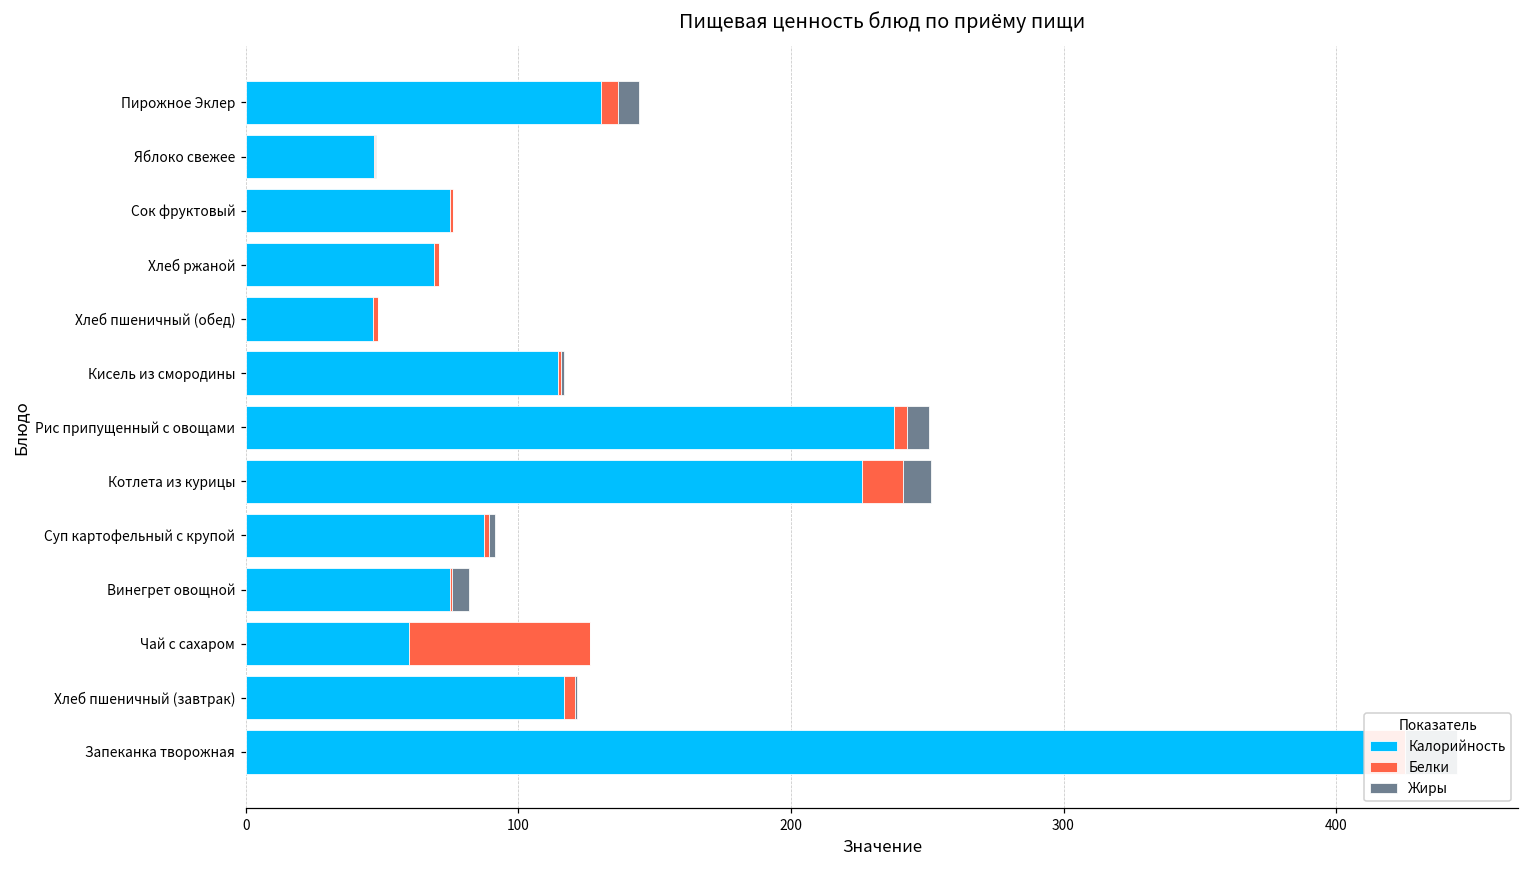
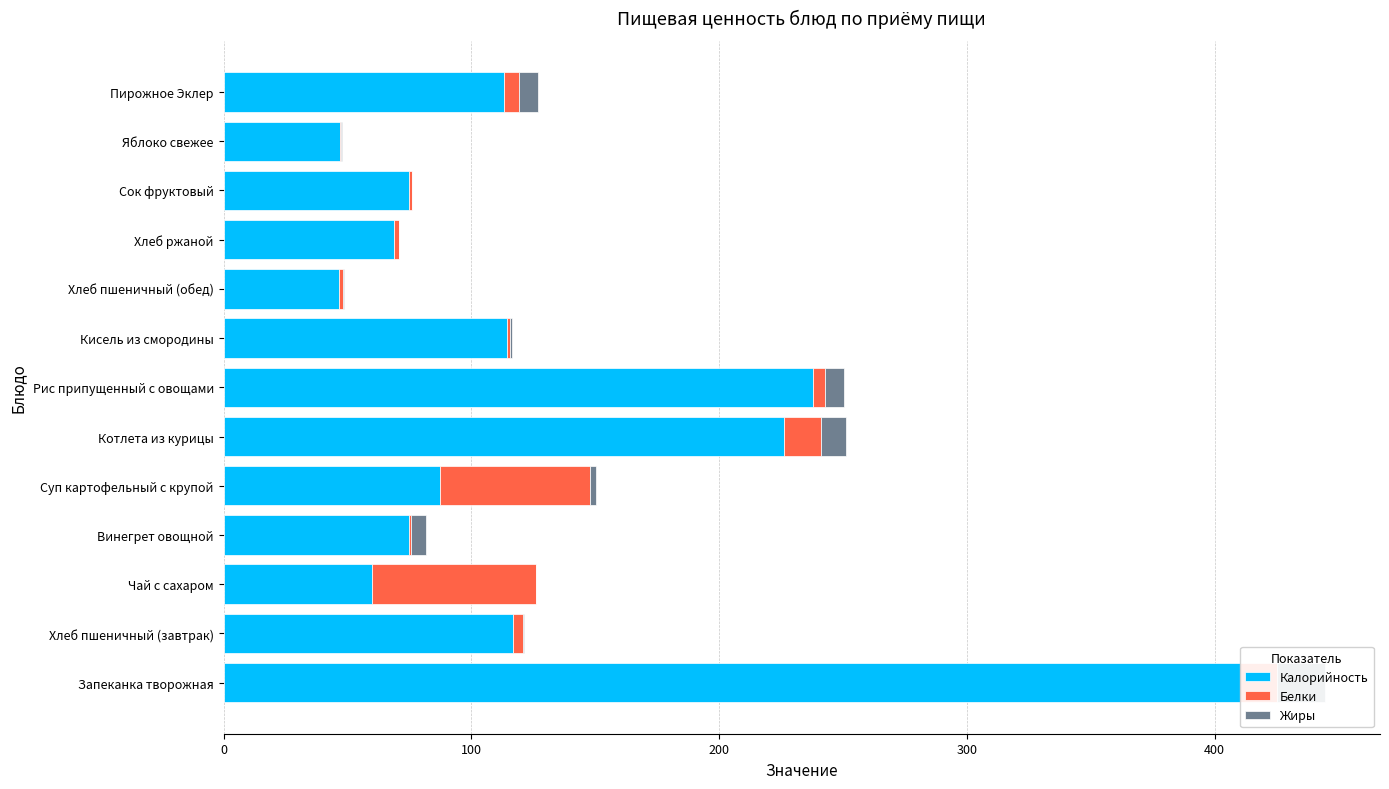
  {
    "Калорийность": {
-     "Пирожное Эклер": 130,
+     "Пирожное Эклер": 113,
      "Яблоко свежее": 47,
      "Сок фруктовый": 75,
      "Хлеб ржаной": 69,
      "Хлеб пшеничный (обед)": 47,
      "Кисель из смородины": 115,
      "Рис припущенный с овощами": 238,
      "Котлета из курицы": 226,
      "Суп картофельный с крупой": 87,
      "Винегрет овощной": 75,
      "Чай с сахаром": 60,
      "Хлеб пшеничный (завтрак)": 117,
      "Запеканка творожная": 410
    },
    "Белки": {
      "Пирожное Эклер": 6,
      "Хлеб ржаной": 2,
      "Хлеб пшеничный (обед)": 2,
      "Кисель из смородины": 1,
      "Рис припущенный с овощами": 5,
      "Котлета из курицы": 15,
-     "Суп картофельный с крупой": 2,
+     "Суп картофельный с крупой": 61,
      "Чай с сахаром": 66,
      "Хлеб пшеничный (завтрак)": 4
    },
    "Жиры": {
      "Пирожное Эклер": 8,
      "Сок фруктовый": 0,
      "Рис припущенный с овощами": 8,
      "Котлета из курицы": 10,
      "Суп картофельный с крупой": 2,
      "Винегрет овощной": 6
    }
  }
